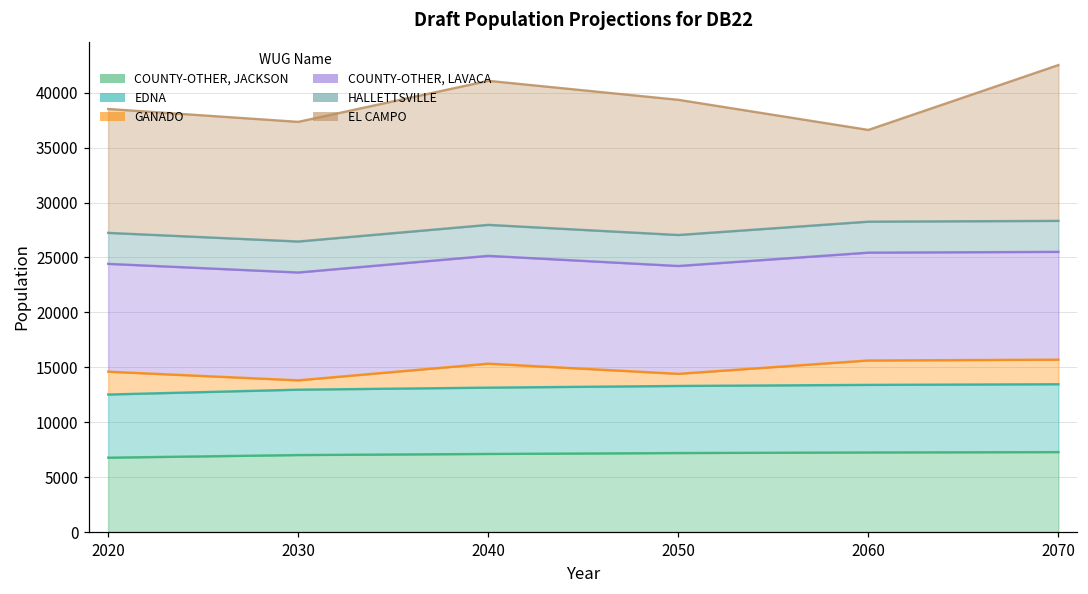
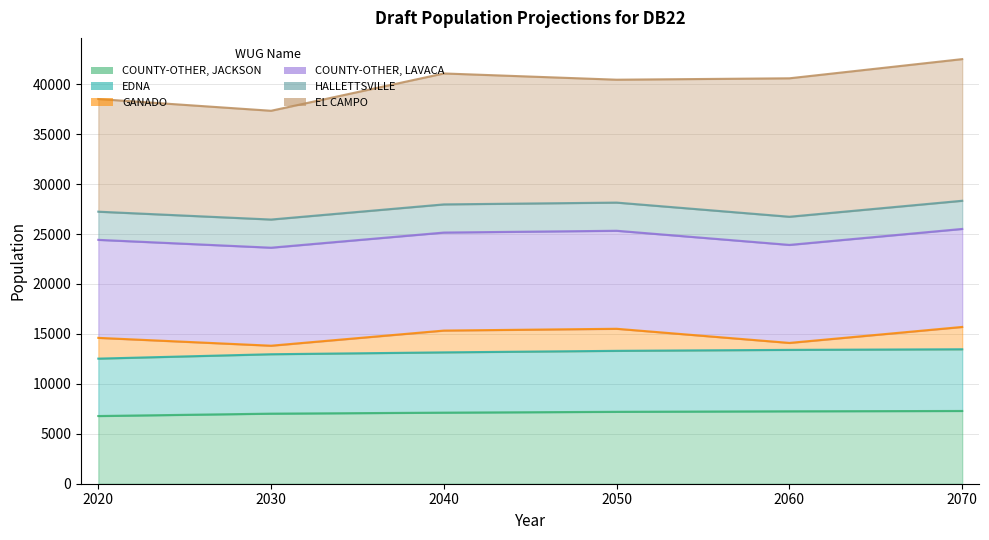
  {
    "GANADO": {
      "2020": 2000,
      "2030": 1000,
      "2040": 2000,
-     "2050": 1000,
-     "2060": 2000,
+     "2050": 2000,
+     "2060": 1000,
      "2070": 2000
    },
    "EL CAMPO": {
      "2020": 11000,
      "2030": 11000,
      "2040": 13000,
      "2050": 12000,
-     "2060": 8000,
+     "2060": 14000,
      "2070": 14000
    }
  }
